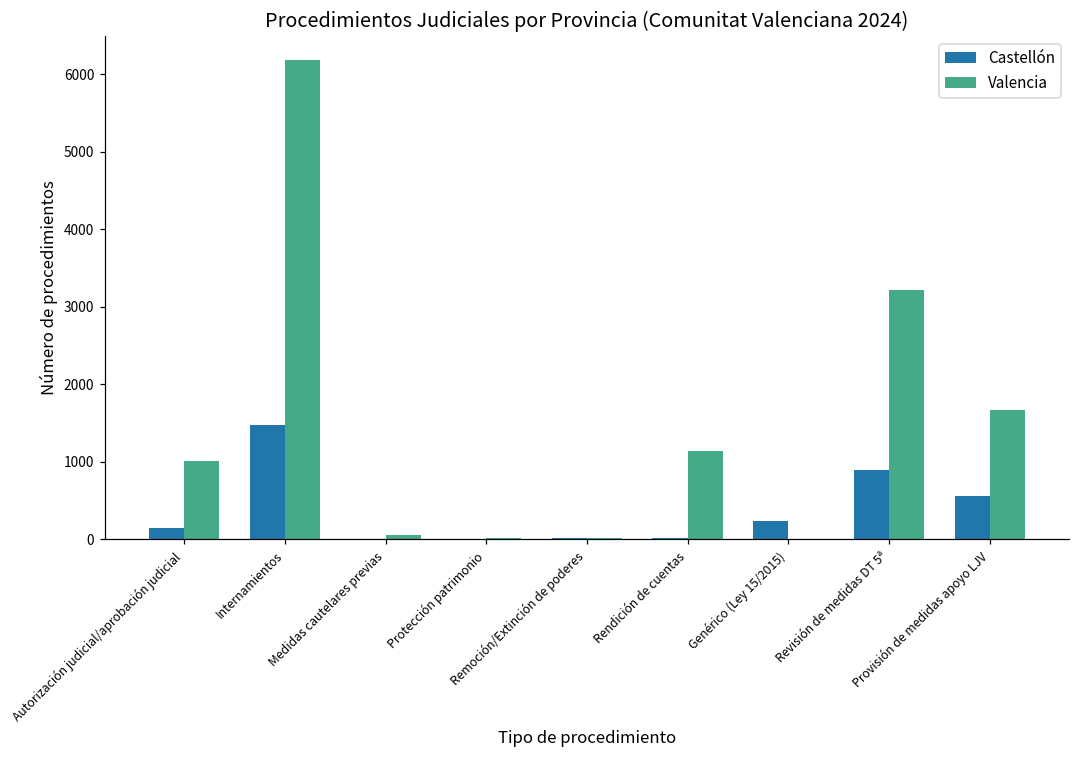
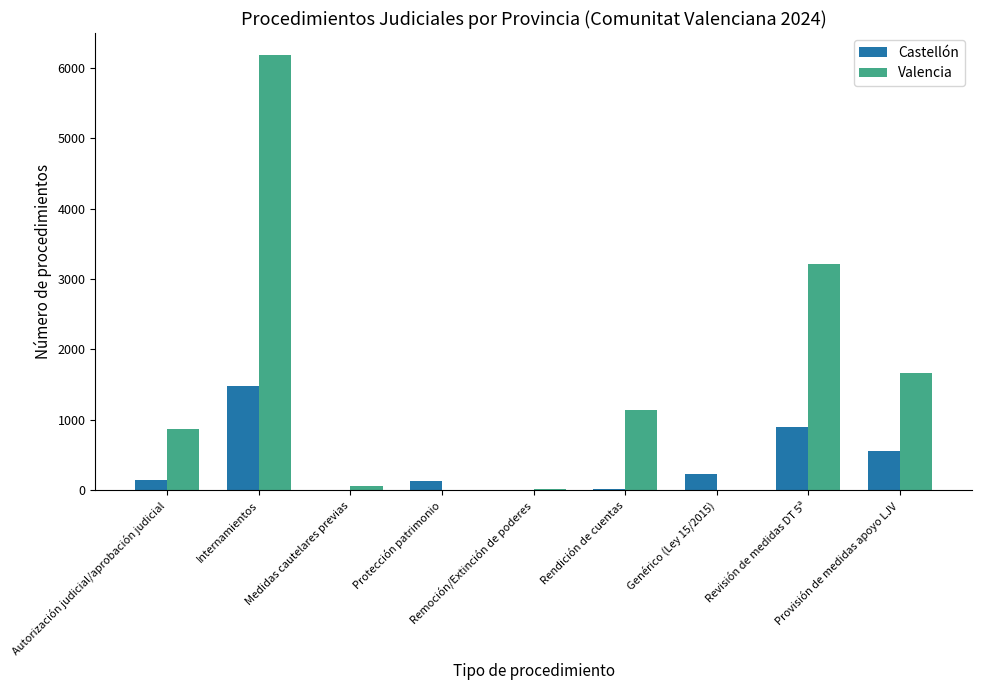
  {
    "Castellón": {
      "Autorización judicial/aprobación judicial": 100,
      "Internamientos": 1500,
-     "Protección patrimonio": 0,
+     "Protección patrimonio": 100,
      "Genérico (Ley 15/2015)": 200,
      "Revisión de medidas DT 5ª": 900,
      "Provisión de medidas apoyo LJV": 600
    },
    "Valencia": {
-     "Autorización judicial/aprobación judicial": 1000,
+     "Autorización judicial/aprobación judicial": 900,
      "Internamientos": 6200,
      "Medidas cautelares previas": 100,
      "Rendición de cuentas": 1100,
      "Revisión de medidas DT 5ª": 3200,
      "Provisión de medidas apoyo LJV": 1700
    }
  }
